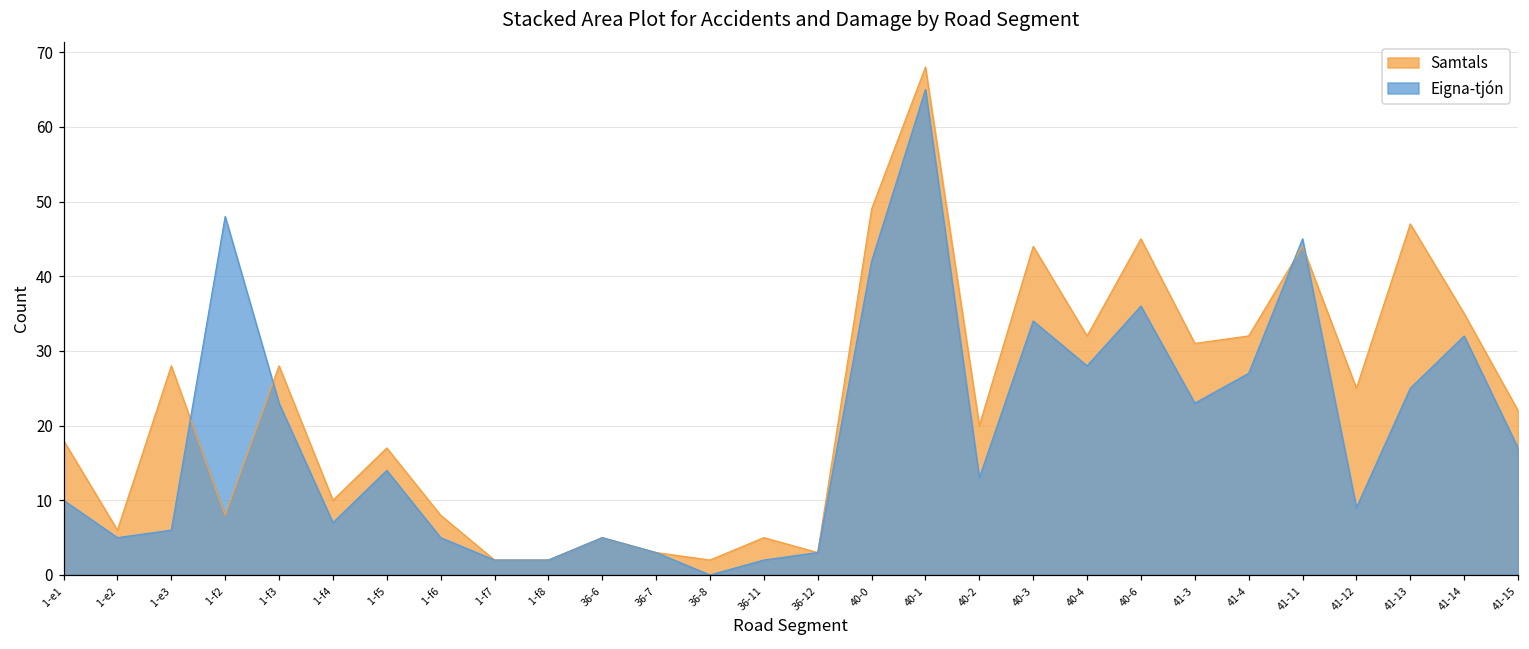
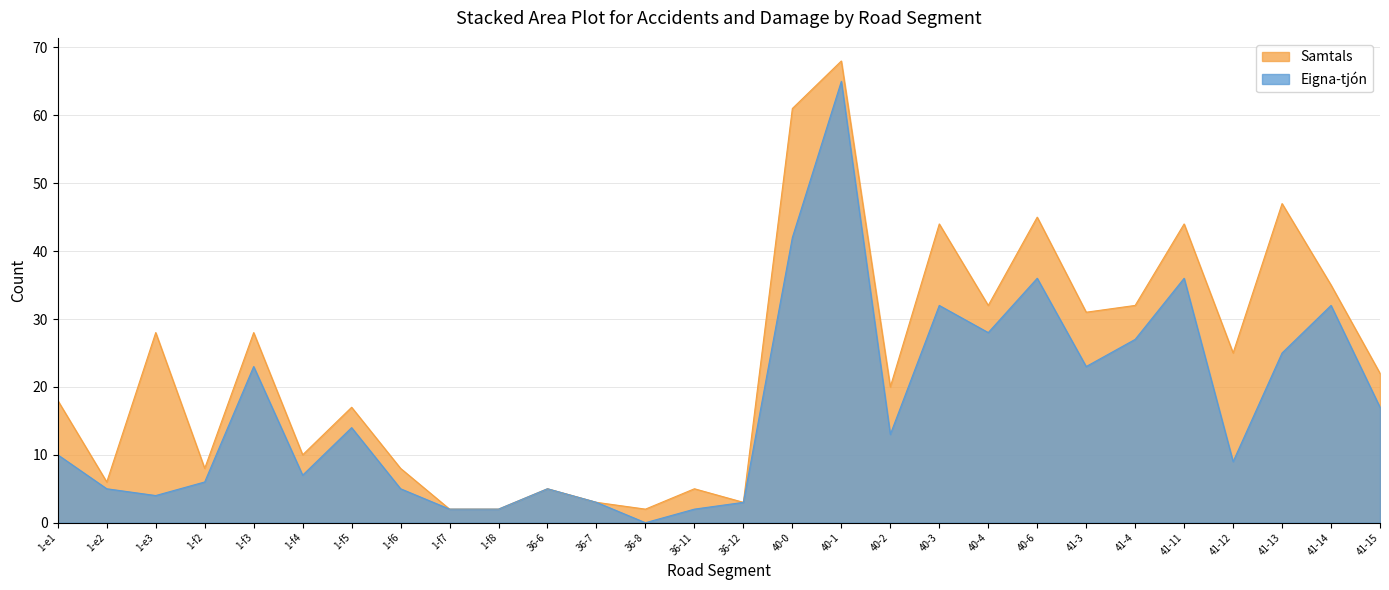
  {
    "Samtals": {
      "1-e1": 18,
      "1-e2": 6,
      "1-e3": 28,
      "1-f2": 8,
      "1-f3": 28,
      "1-f4": 10,
      "1-f5": 17,
      "1-f6": 8,
      "36-8": 2,
      "36-11": 5,
-     "40-0": 49,
+     "40-0": 61,
      "40-1": 68,
      "40-2": 20,
      "40-3": 44,
      "40-4": 32,
      "40-6": 45,
      "41-3": 31,
      "41-4": 32,
      "41-11": 44,
      "41-12": 25,
      "41-13": 47,
      "41-14": 35,
      "41-15": 22
    },
    "Eigna-tjón": {
      "1-e1": 10,
      "1-e2": 5,
-     "1-e3": 6,
-     "1-f2": 48,
+     "1-e3": 4,
+     "1-f2": 6,
      "1-f3": 23,
      "1-f4": 7,
      "1-f5": 14,
      "1-f6": 5,
      "36-8": 0,
      "36-11": 2,
      "40-0": 42,
      "40-1": 65,
      "40-2": 13,
-     "40-3": 34,
+     "40-3": 32,
      "40-4": 28,
      "40-6": 36,
      "41-3": 23,
      "41-4": 27,
-     "41-11": 45,
+     "41-11": 36,
      "41-12": 9,
      "41-13": 25,
      "41-14": 32,
      "41-15": 17
    }
  }
